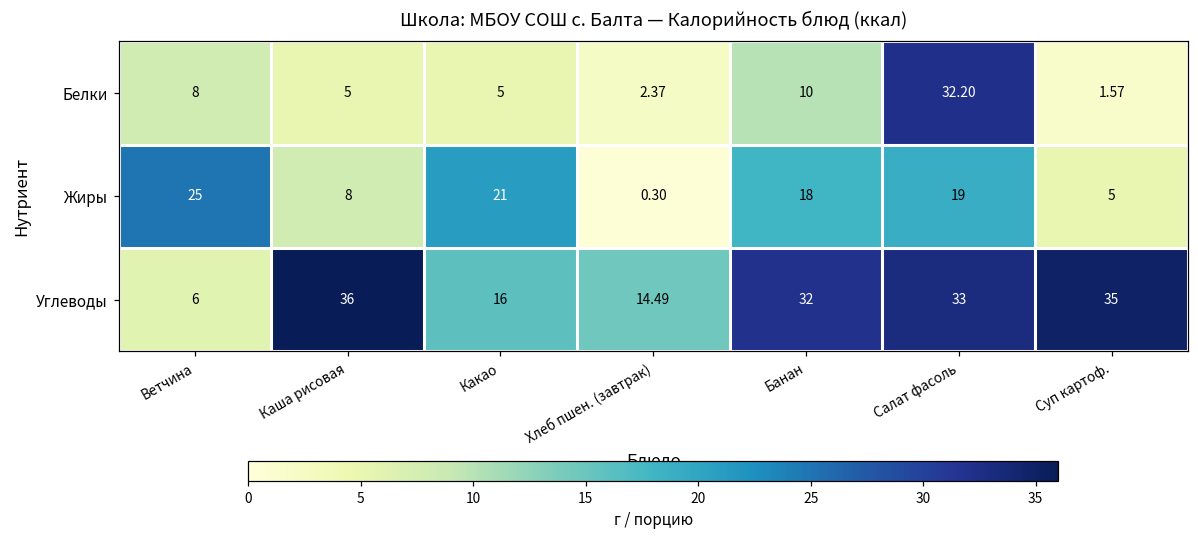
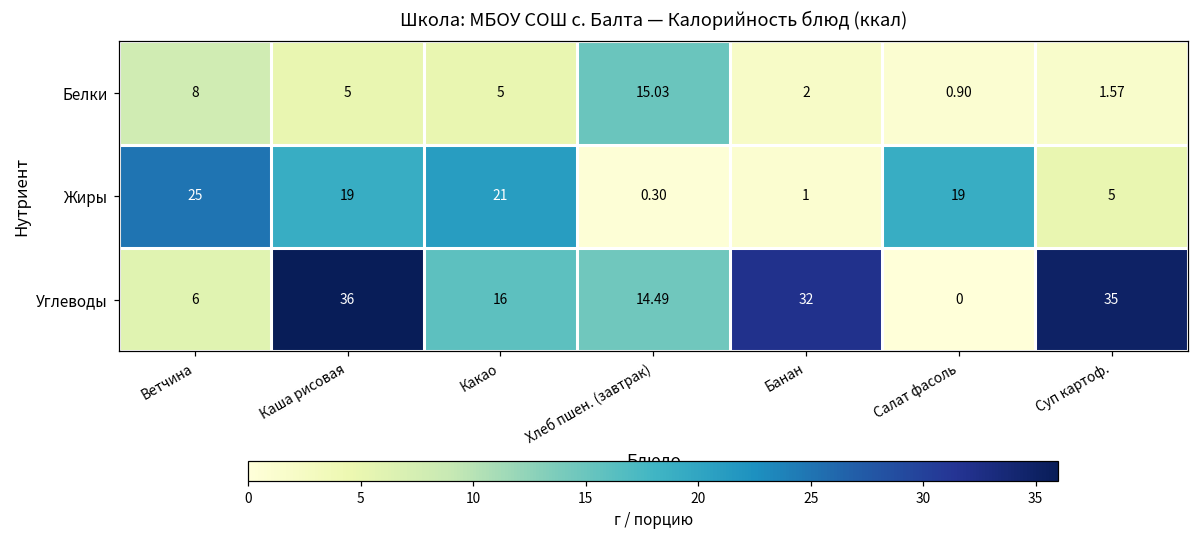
  {
    "Белки": {
      "Ветчина": 8,
      "Каша рисовая": 5,
      "Какао": 5,
-     "Хлеб пшен. (завтрак)": 2.37,
-     "Банан": 10,
-     "Салат фасоль": 32.20,
+     "Хлеб пшен. (завтрак)": 15.03,
+     "Банан": 2,
+     "Салат фасоль": 0.90,
      "Суп картоф.": 1.57
    },
    "Жиры": {
      "Ветчина": 25,
-     "Каша рисовая": 8,
+     "Каша рисовая": 19,
      "Какао": 21,
      "Хлеб пшен. (завтрак)": 0.30,
-     "Банан": 18,
+     "Банан": 1,
      "Салат фасоль": 19,
      "Суп картоф.": 5
    },
    "Углеводы": {
      "Ветчина": 6,
      "Каша рисовая": 36,
      "Какао": 16,
      "Хлеб пшен. (завтрак)": 14.49,
      "Банан": 32,
-     "Салат фасоль": 33,
+     "Салат фасоль": 0,
      "Суп картоф.": 35
    }
  }
